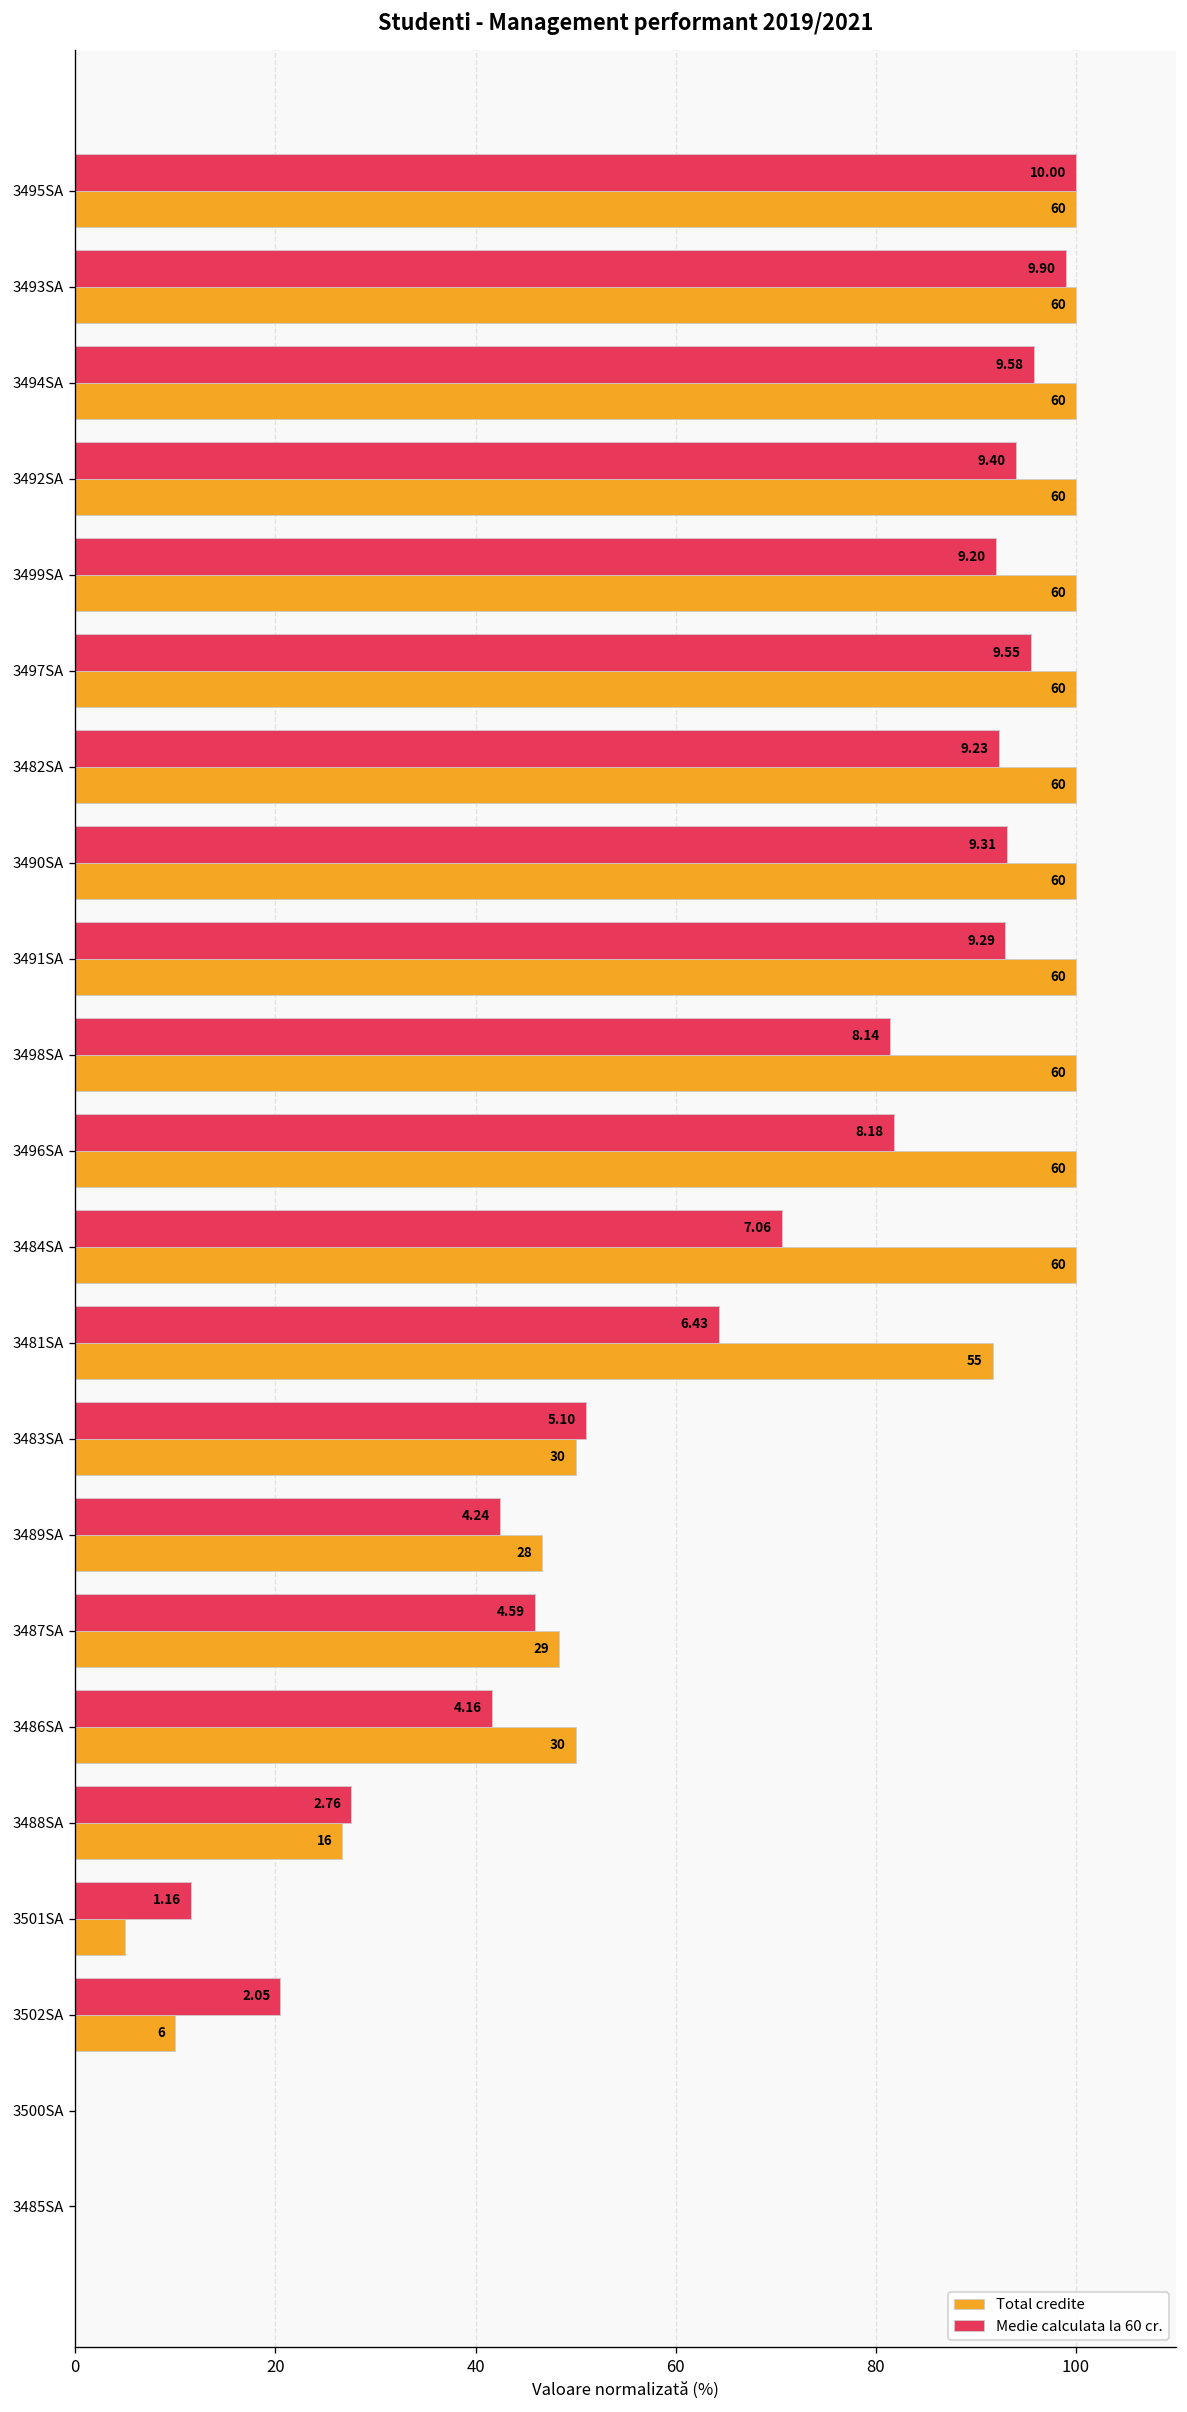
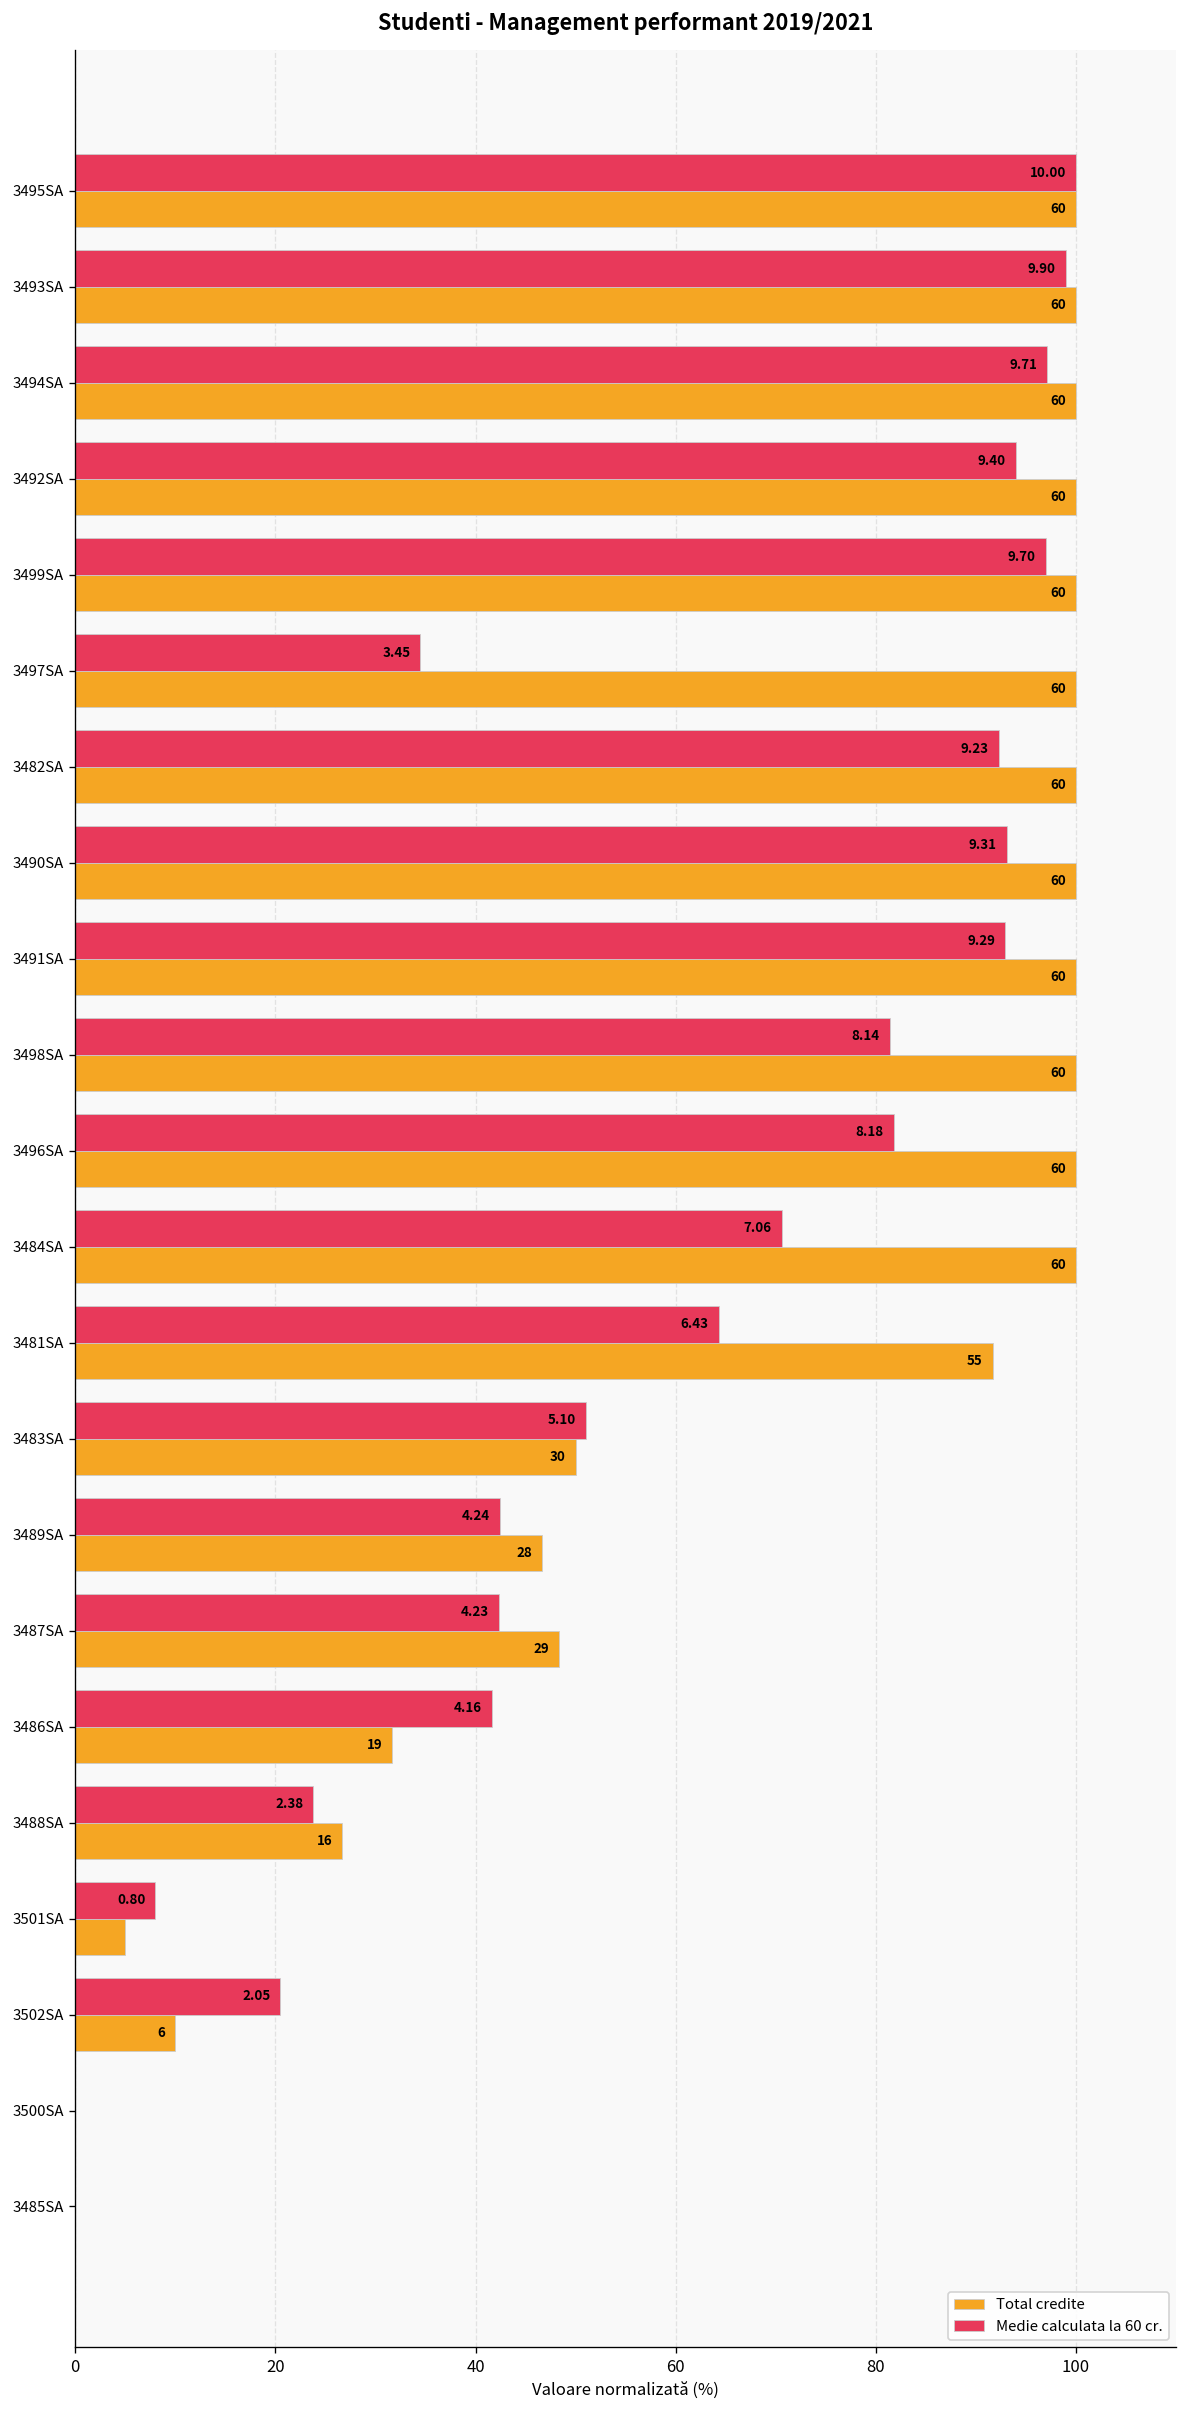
  {
    "Total credite": {
-     "3486SA": 30
+     "3486SA": 19
    },
    "Medie calculata la 60 cr.": {
-     "3494SA": 9.58,
-     "3499SA": 9.20,
-     "3497SA": 9.55,
-     "3487SA": 4.59,
-     "3488SA": 2.76,
-     "3501SA": 1.16
+     "3494SA": 9.71,
+     "3499SA": 9.70,
+     "3497SA": 3.45,
+     "3487SA": 4.23,
+     "3488SA": 2.38,
+     "3501SA": 0.80
    }
  }
